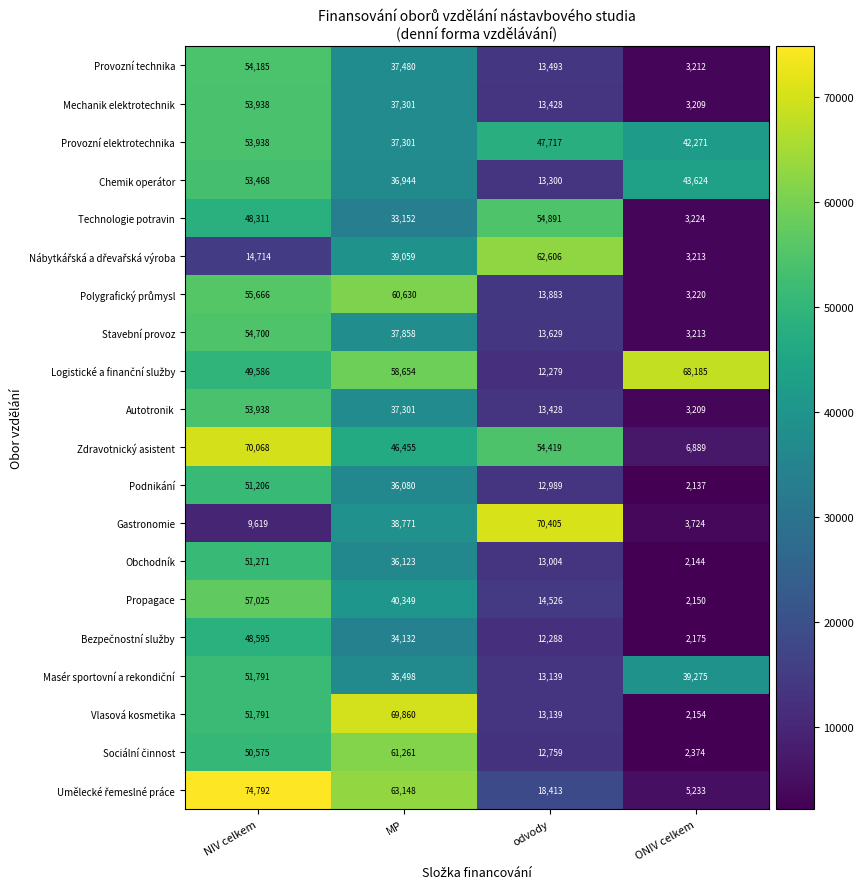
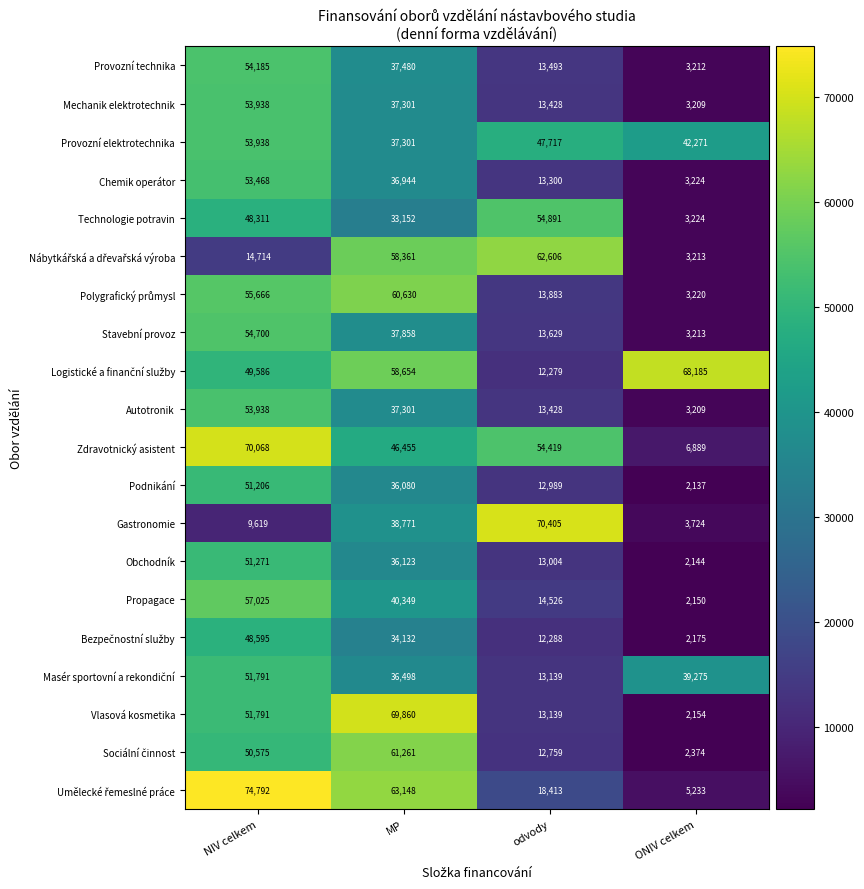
  {
    "Provozní technika": {
      "NIV celkem": "54,185",
      "MP": "37,480",
      "odvody": "13,493",
      "ONIV celkem": "3,212"
    },
    "Mechanik elektrotechnik": {
      "NIV celkem": "53,938",
      "MP": "37,301",
      "odvody": "13,428",
      "ONIV celkem": "3,209"
    },
    "Provozní elektrotechnika": {
      "NIV celkem": "53,938",
      "MP": "37,301",
      "odvody": "47,717",
      "ONIV celkem": "42,271"
    },
    "Chemik operátor": {
      "NIV celkem": "53,468",
      "MP": "36,944",
      "odvody": "13,300",
-     "ONIV celkem": "43,624"
+     "ONIV celkem": "3,224"
    },
    "Technologie potravin": {
      "NIV celkem": "48,311",
      "MP": "33,152",
      "odvody": "54,891",
      "ONIV celkem": "3,224"
    },
    "Nábytkářská a dřevařská výroba": {
      "NIV celkem": "14,714",
-     "MP": "39,059",
+     "MP": "58,361",
      "odvody": "62,606",
      "ONIV celkem": "3,213"
    },
    "Polygrafický průmysl": {
      "NIV celkem": "55,666",
      "MP": "60,630",
      "odvody": "13,883",
      "ONIV celkem": "3,220"
    },
    "Stavební provoz": {
      "NIV celkem": "54,700",
      "MP": "37,858",
      "odvody": "13,629",
      "ONIV celkem": "3,213"
    },
    "Logistické a finanční služby": {
      "NIV celkem": "49,586",
      "MP": "58,654",
      "odvody": "12,279",
      "ONIV celkem": "68,185"
    },
    "Autotronik": {
      "NIV celkem": "53,938",
      "MP": "37,301",
      "odvody": "13,428",
      "ONIV celkem": "3,209"
    },
    "Zdravotnický asistent": {
      "NIV celkem": "70,068",
      "MP": "46,455",
      "odvody": "54,419",
      "ONIV celkem": "6,889"
    },
    "Podnikání": {
      "NIV celkem": "51,206",
      "MP": "36,080",
      "odvody": "12,989",
      "ONIV celkem": "2,137"
    },
    "Gastronomie": {
      "NIV celkem": "9,619",
      "MP": "38,771",
      "odvody": "70,405",
      "ONIV celkem": "3,724"
    },
    "Obchodník": {
      "NIV celkem": "51,271",
      "MP": "36,123",
      "odvody": "13,004",
      "ONIV celkem": "2,144"
    },
    "Propagace": {
      "NIV celkem": "57,025",
      "MP": "40,349",
      "odvody": "14,526",
      "ONIV celkem": "2,150"
    },
    "Bezpečnostní služby": {
      "NIV celkem": "48,595",
      "MP": "34,132",
      "odvody": "12,288",
      "ONIV celkem": "2,175"
    },
    "Masér sportovní a rekondiční": {
      "NIV celkem": "51,791",
      "MP": "36,498",
      "odvody": "13,139",
      "ONIV celkem": "39,275"
    },
    "Vlasová kosmetika": {
      "NIV celkem": "51,791",
      "MP": "69,860",
      "odvody": "13,139",
      "ONIV celkem": "2,154"
    },
    "Sociální činnost": {
      "NIV celkem": "50,575",
      "MP": "61,261",
      "odvody": "12,759",
      "ONIV celkem": "2,374"
    },
    "Umělecké řemeslné práce": {
      "NIV celkem": "74,792",
      "MP": "63,148",
      "odvody": "18,413",
      "ONIV celkem": "5,233"
    }
  }
